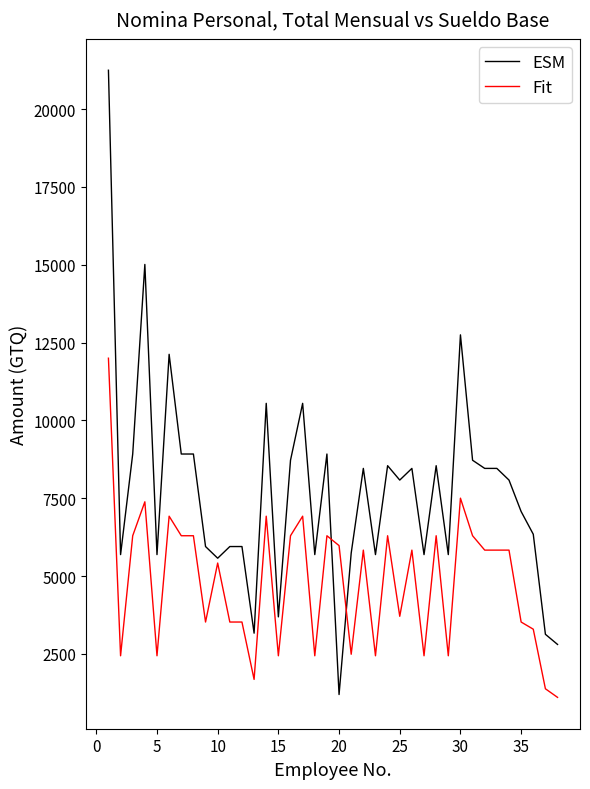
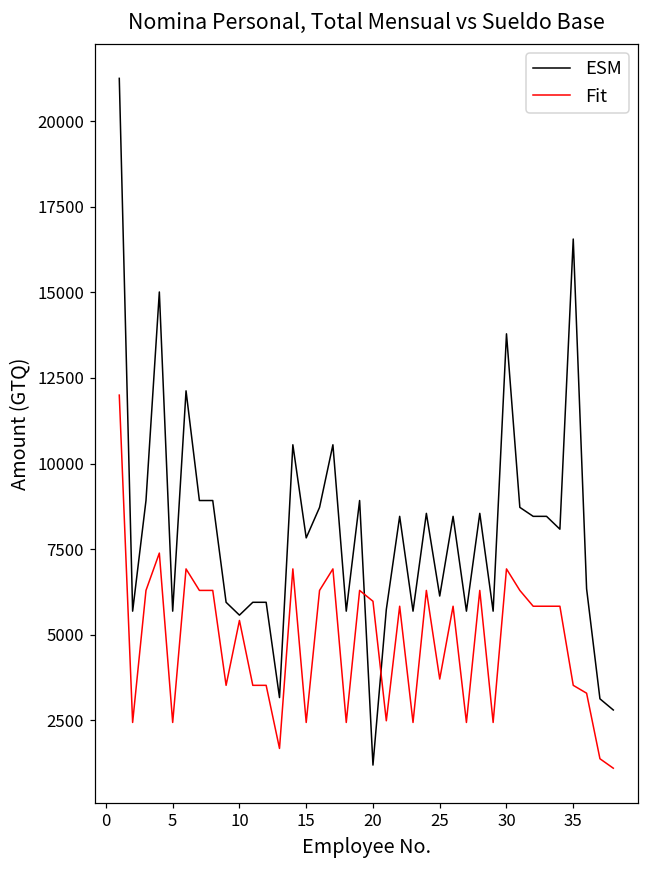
  {
    "ESM": {
      "5": 5700,
      "10": 5600,
-     "15": 3700,
+     "15": 7800,
      "20": 1200,
-     "25": 8100,
-     "30": 12800,
-     "35": 7100
+     "25": 6100,
+     "30": 13800,
+     "35": 16600
    },
    "Fit": {
      "5": 2400,
      "10": 5400,
      "15": 2400,
      "20": 6000,
      "25": 3700,
-     "30": 7500,
+     "30": 6900,
      "35": 3500
    }
  }
